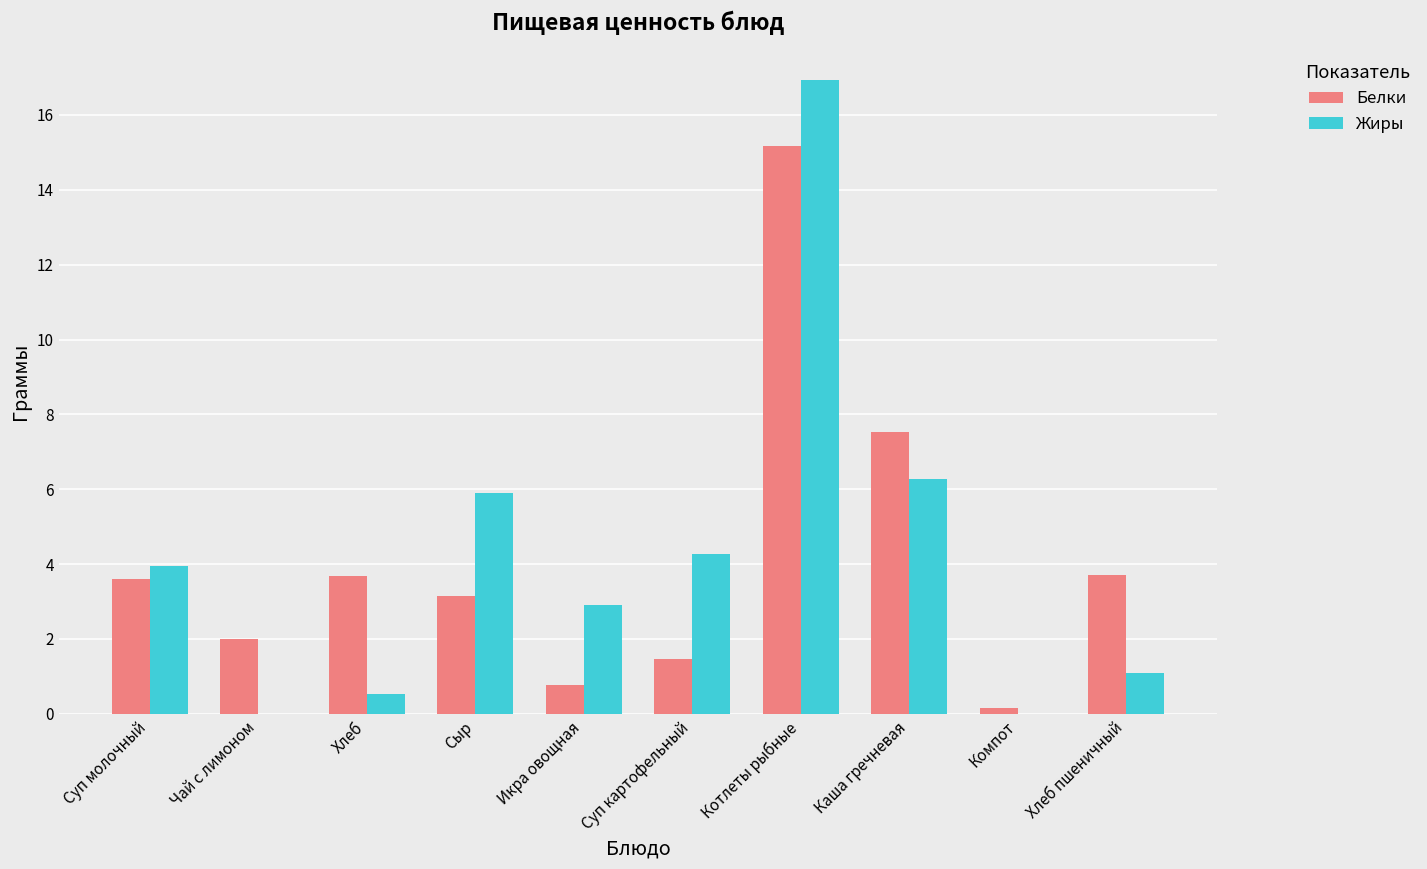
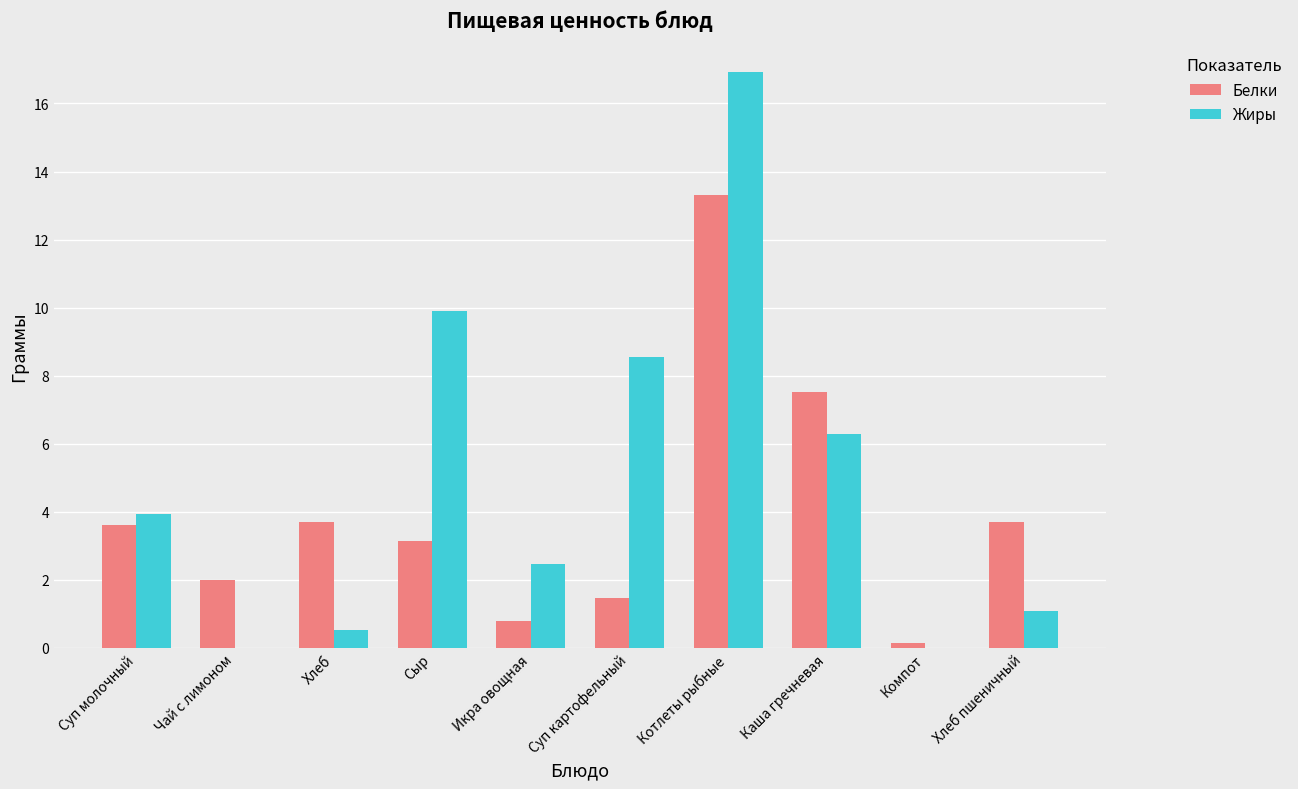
  {
    "Белки": {
      "Суп молочный": 3.6,
      "Чай с лимоном": 2.0,
      "Хлеб": 3.7,
      "Сыр": 3.2,
      "Икра овощная": 0.8,
      "Суп картофельный": 1.5,
-     "Котлеты рыбные": 15.2,
+     "Котлеты рыбные": 13.3,
      "Каша гречневая": 7.5,
      "Компот": 0.2,
      "Хлеб пшеничный": 3.7
    },
    "Жиры": {
      "Суп молочный": 4.0,
      "Чай с лимоном": 0.0,
      "Хлеб": 0.5,
-     "Сыр": 5.9,
-     "Икра овощная": 2.9,
-     "Суп картофельный": 4.3,
+     "Сыр": 9.9,
+     "Икра овощная": 2.5,
+     "Суп картофельный": 8.6,
      "Котлеты рыбные": 16.9,
      "Каша гречневая": 6.3,
      "Компот": 0.0,
      "Хлеб пшеничный": 1.1
    }
  }
